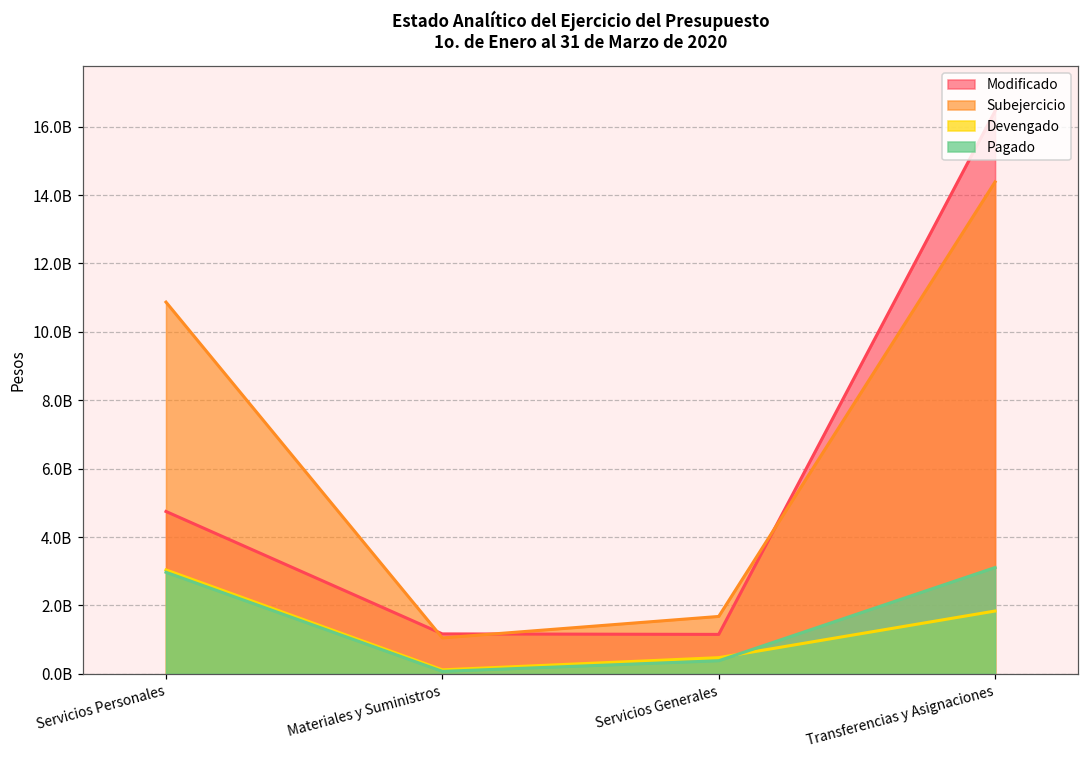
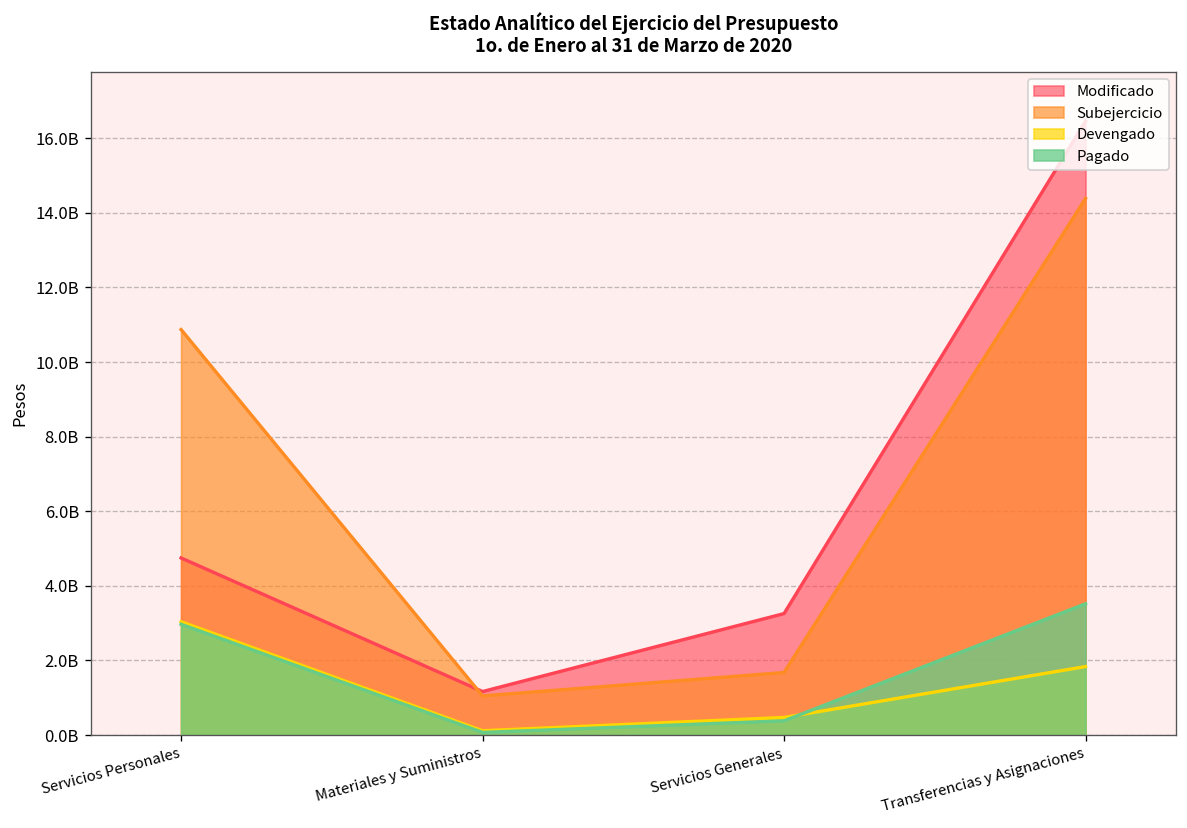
  {
    "Modificado": {
      "Servicios Personales": 4700000000,
      "Materiales y Suministros": 1200000000,
-     "Servicios Generales": 1200000000
+     "Servicios Generales": 3300000000
    },
    "Subejercicio": {
      "Servicios Personales": 10900000000,
      "Materiales y Suministros": 1100000000,
      "Servicios Generales": 1700000000,
      "Transferencias y Asignaciones": 14400000000
    },
    "Devengado": {
      "Servicios Generales": 500000000,
      "Transferencias y Asignaciones": 1800000000
    },
    "Pagado": {
      "Servicios Generales": 400000000,
-     "Transferencias y Asignaciones": 3100000000
+     "Transferencias y Asignaciones": 3500000000
    }
  }
